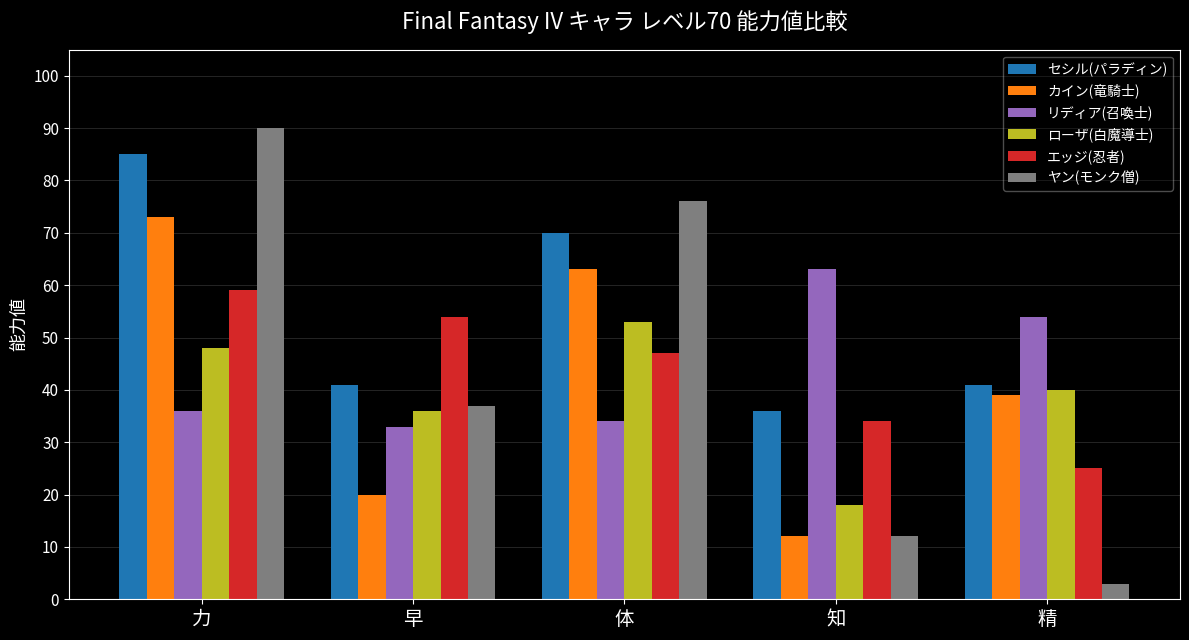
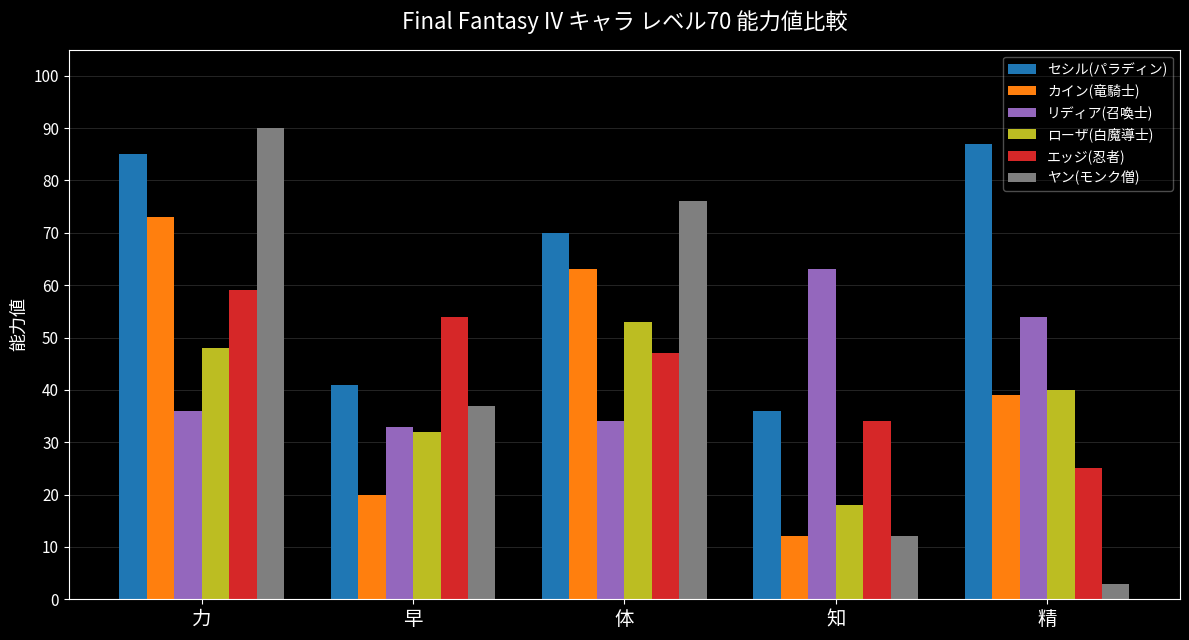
  {
    "セシル(パラディン)": {
      "力": 85,
      "早": 41,
      "体": 70,
      "知": 36,
-     "精": 41
+     "精": 87
    },
    "カイン(竜騎士)": {
      "力": 73,
      "早": 20,
      "体": 63,
      "知": 12,
      "精": 39
    },
    "リディア(召喚士)": {
      "力": 36,
      "早": 33,
      "体": 34,
      "知": 63,
      "精": 54
    },
    "ローザ(白魔導士)": {
      "力": 48,
-     "早": 36,
+     "早": 32,
      "体": 53,
      "知": 18,
      "精": 40
    },
    "エッジ(忍者)": {
      "力": 59,
      "早": 54,
      "体": 47,
      "知": 34,
      "精": 25
    },
    "ヤン(モンク僧)": {
      "力": 90,
      "早": 37,
      "体": 76,
      "知": 12,
      "精": 3
    }
  }
